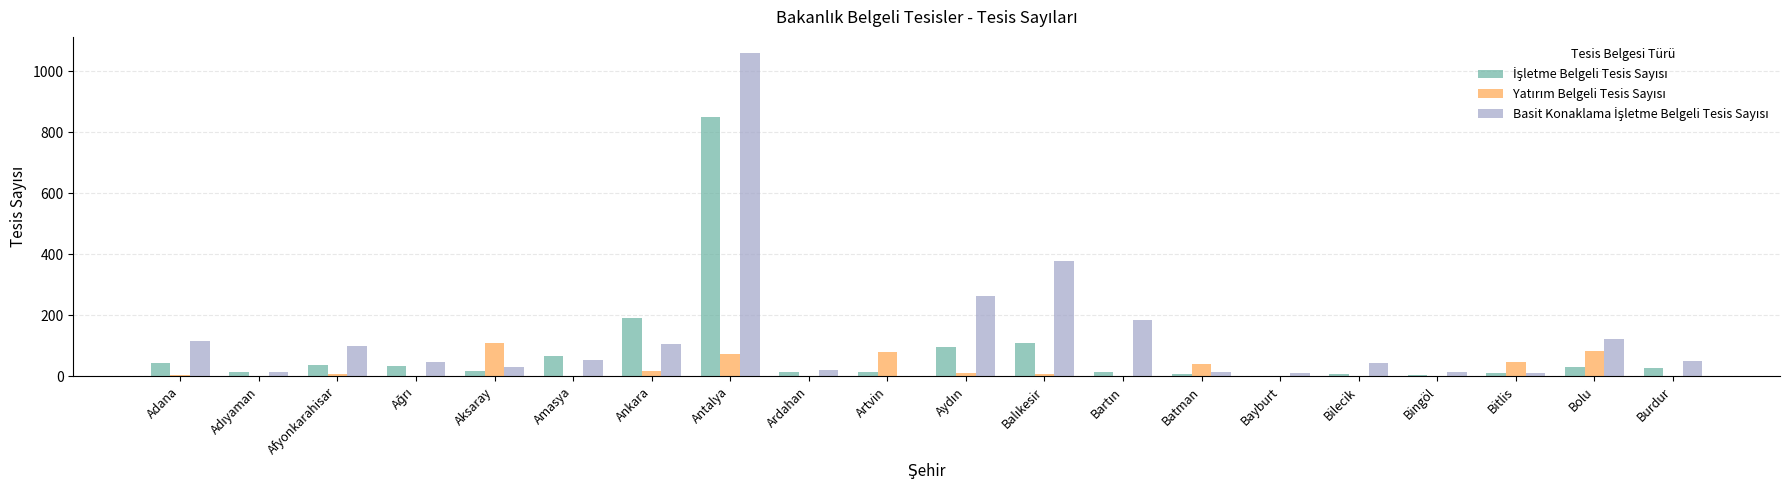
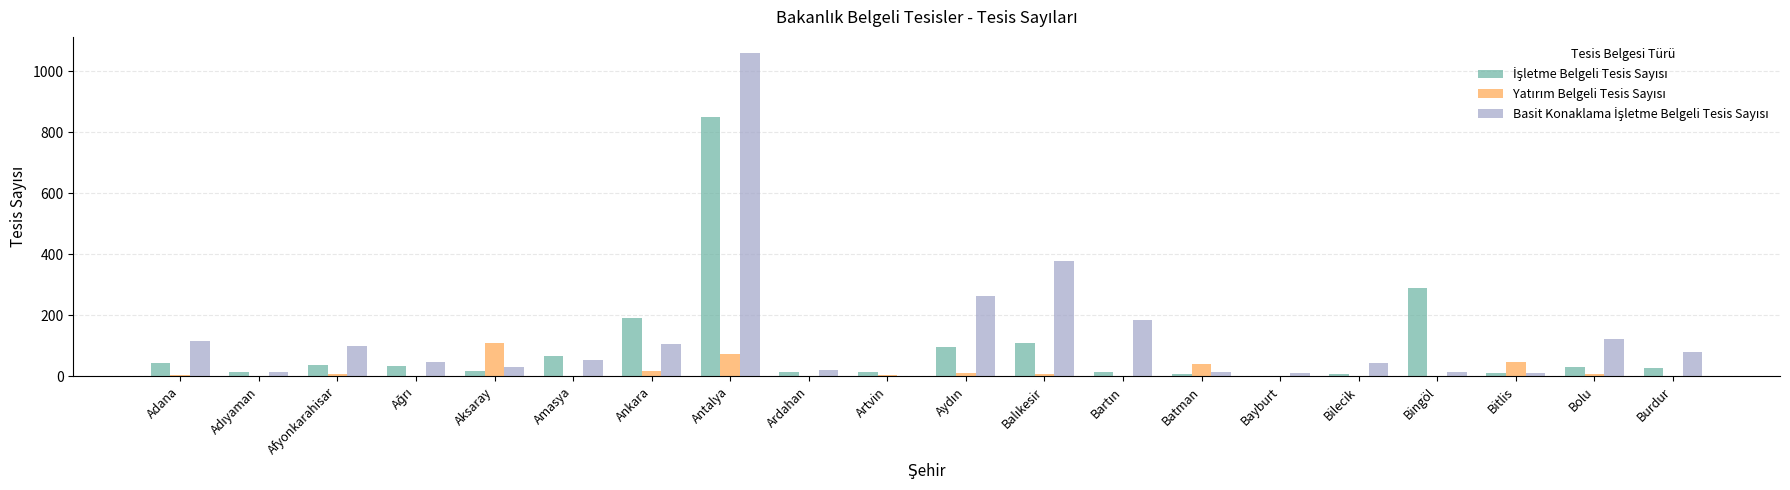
  {
    "İşletme Belgeli Tesis Sayısı": {
      "Adana": 50,
      "Adıyaman": 20,
      "Afyonkarahisar": 40,
      "Ağrı": 30,
      "Aksaray": 20,
      "Amasya": 70,
      "Ankara": 190,
      "Antalya": 850,
      "Ardahan": 20,
      "Artvin": 10,
      "Aydın": 100,
      "Balıkesir": 110,
      "Bartın": 20,
      "Batman": 10,
-     "Bingöl": 0,
+     "Bingöl": 290,
      "Bitlis": 10,
      "Bolu": 30,
      "Burdur": 30
    },
    "Yatırım Belgeli Tesis Sayısı": {
      "Ağrı": 0,
      "Aksaray": 110,
      "Amasya": 0,
      "Ankara": 20,
      "Antalya": 80,
      "Ardahan": 0,
-     "Artvin": 80,
+     "Artvin": 0,
      "Aydın": 10,
      "Balıkesir": 10,
      "Batman": 40,
      "Bingöl": 0,
      "Bitlis": 50,
-     "Bolu": 80
+     "Bolu": 10
    },
    "Basit Konaklama İşletme Belgeli Tesis Sayısı": {
      "Adana": 120,
      "Adıyaman": 20,
      "Afyonkarahisar": 100,
      "Ağrı": 50,
      "Aksaray": 30,
      "Amasya": 50,
      "Ankara": 110,
      "Antalya": 1060,
      "Ardahan": 20,
      "Aydın": 260,
      "Balıkesir": 380,
      "Bartın": 190,
      "Batman": 10,
      "Bayburt": 10,
      "Bilecik": 40,
      "Bingöl": 20,
      "Bitlis": 10,
      "Bolu": 120,
-     "Burdur": 50
+     "Burdur": 80
    }
  }
